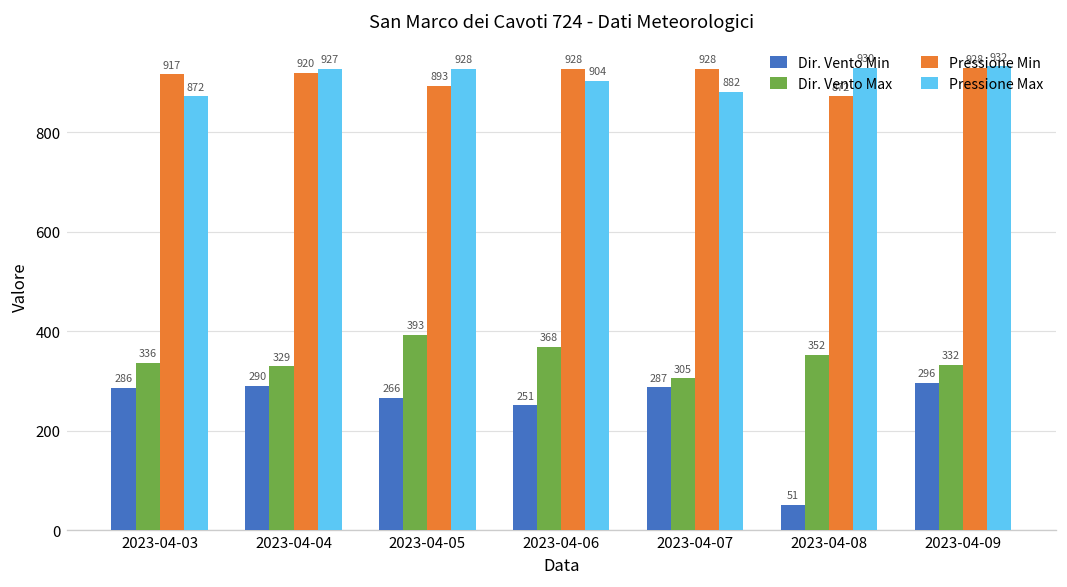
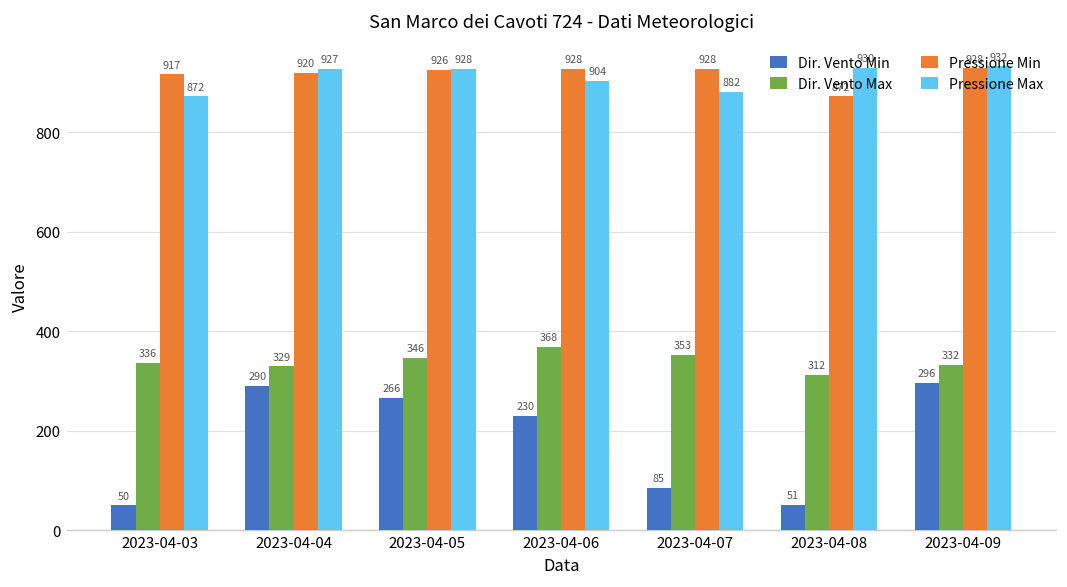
  {
    "Dir. Vento Min": {
-     "2023-04-03": 286,
+     "2023-04-03": 50,
      "2023-04-04": 290,
      "2023-04-05": 266,
-     "2023-04-06": 251,
-     "2023-04-07": 287,
+     "2023-04-06": 230,
+     "2023-04-07": 85,
      "2023-04-08": 51,
      "2023-04-09": 296
    },
    "Dir. Vento Max": {
      "2023-04-03": 336,
      "2023-04-04": 329,
-     "2023-04-05": 393,
+     "2023-04-05": 346,
      "2023-04-06": 368,
-     "2023-04-07": 305,
-     "2023-04-08": 352,
+     "2023-04-07": 353,
+     "2023-04-08": 312,
      "2023-04-09": 332
    },
    "Pressione Min": {
      "2023-04-03": 917,
      "2023-04-04": 920,
-     "2023-04-05": 893,
+     "2023-04-05": 926,
      "2023-04-06": 928,
      "2023-04-07": 928,
      "2023-04-08": 872,
      "2023-04-09": 928
    },
    "Pressione Max": {
      "2023-04-03": 872,
      "2023-04-04": 927,
      "2023-04-05": 928,
      "2023-04-06": 904,
      "2023-04-07": 882,
      "2023-04-08": 930,
      "2023-04-09": 932
    }
  }
